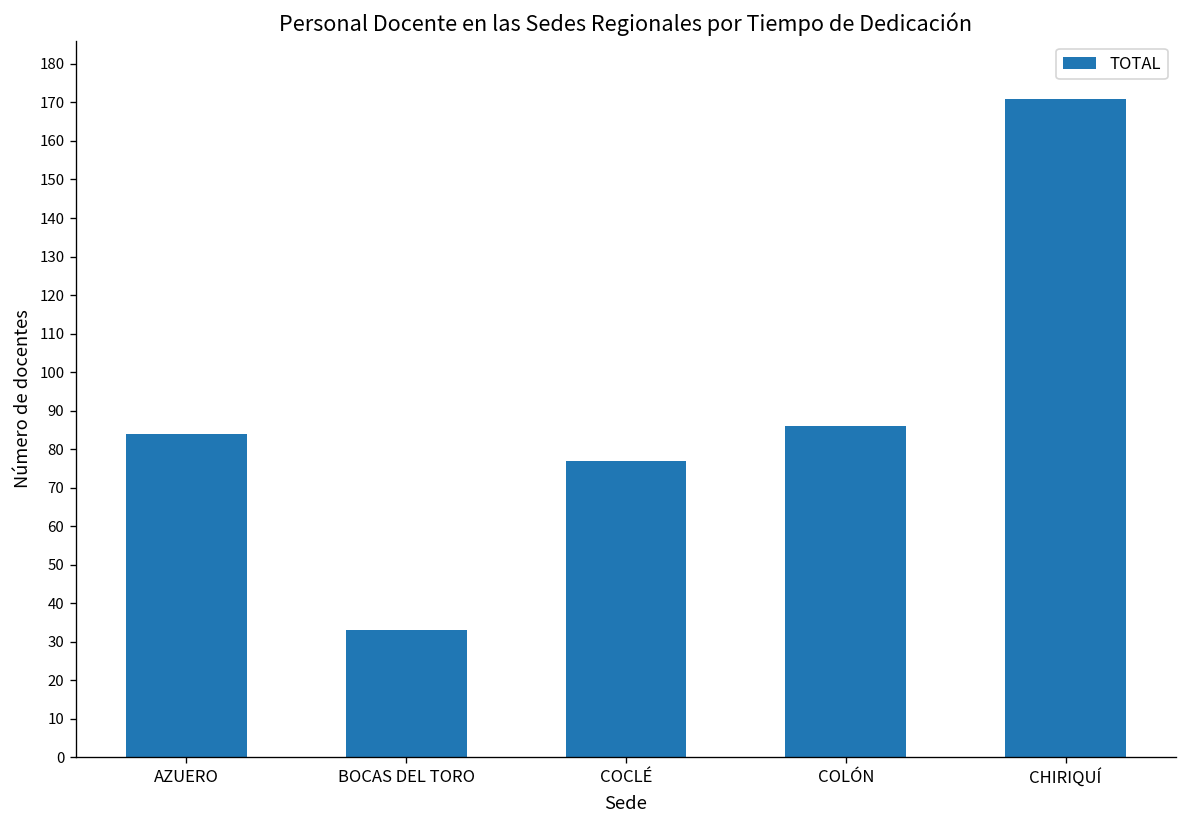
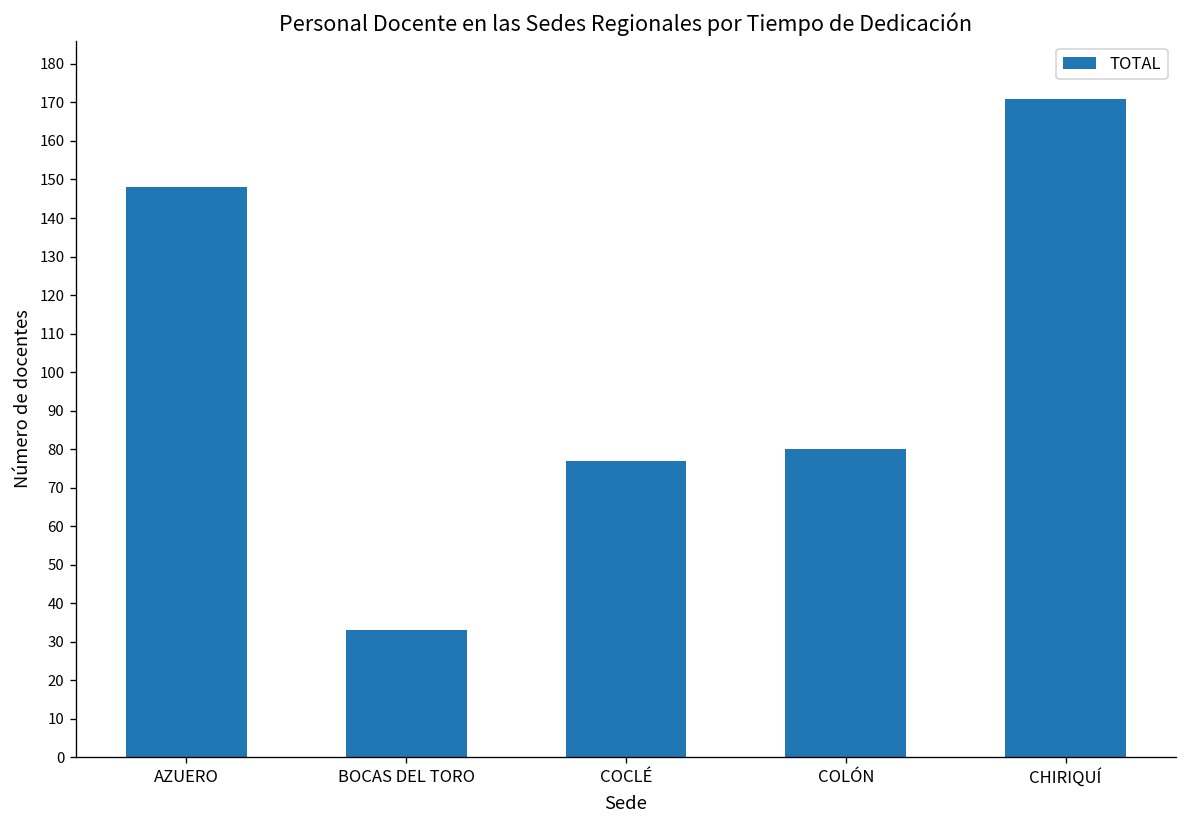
  {
-   "AZUERO": 84,
+   "AZUERO": 148,
    "BOCAS DEL TORO": 33,
    "COCLÉ": 77,
-   "COLÓN": 86,
+   "COLÓN": 80,
    "CHIRIQUÍ": 171
  }
